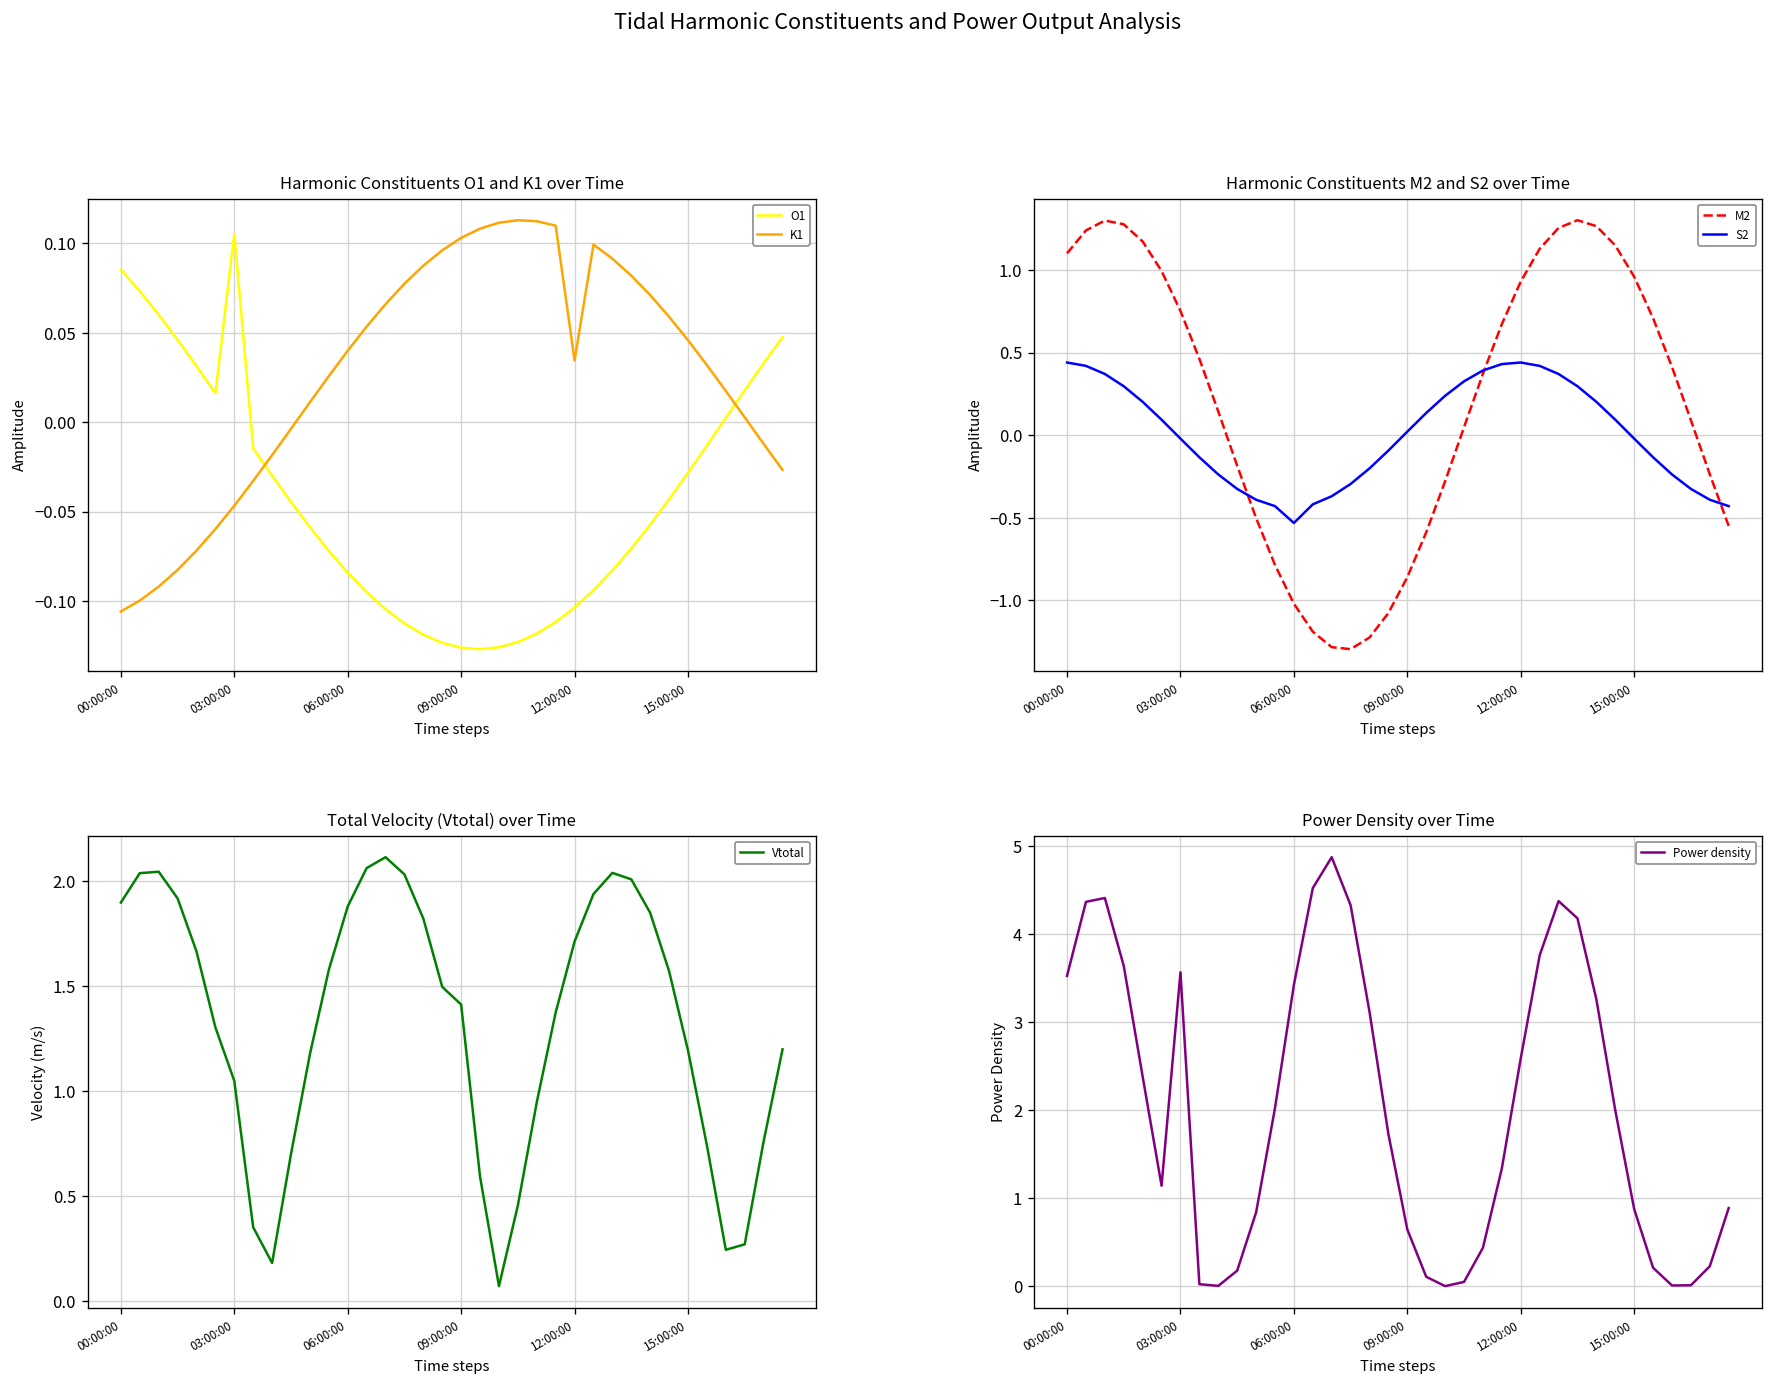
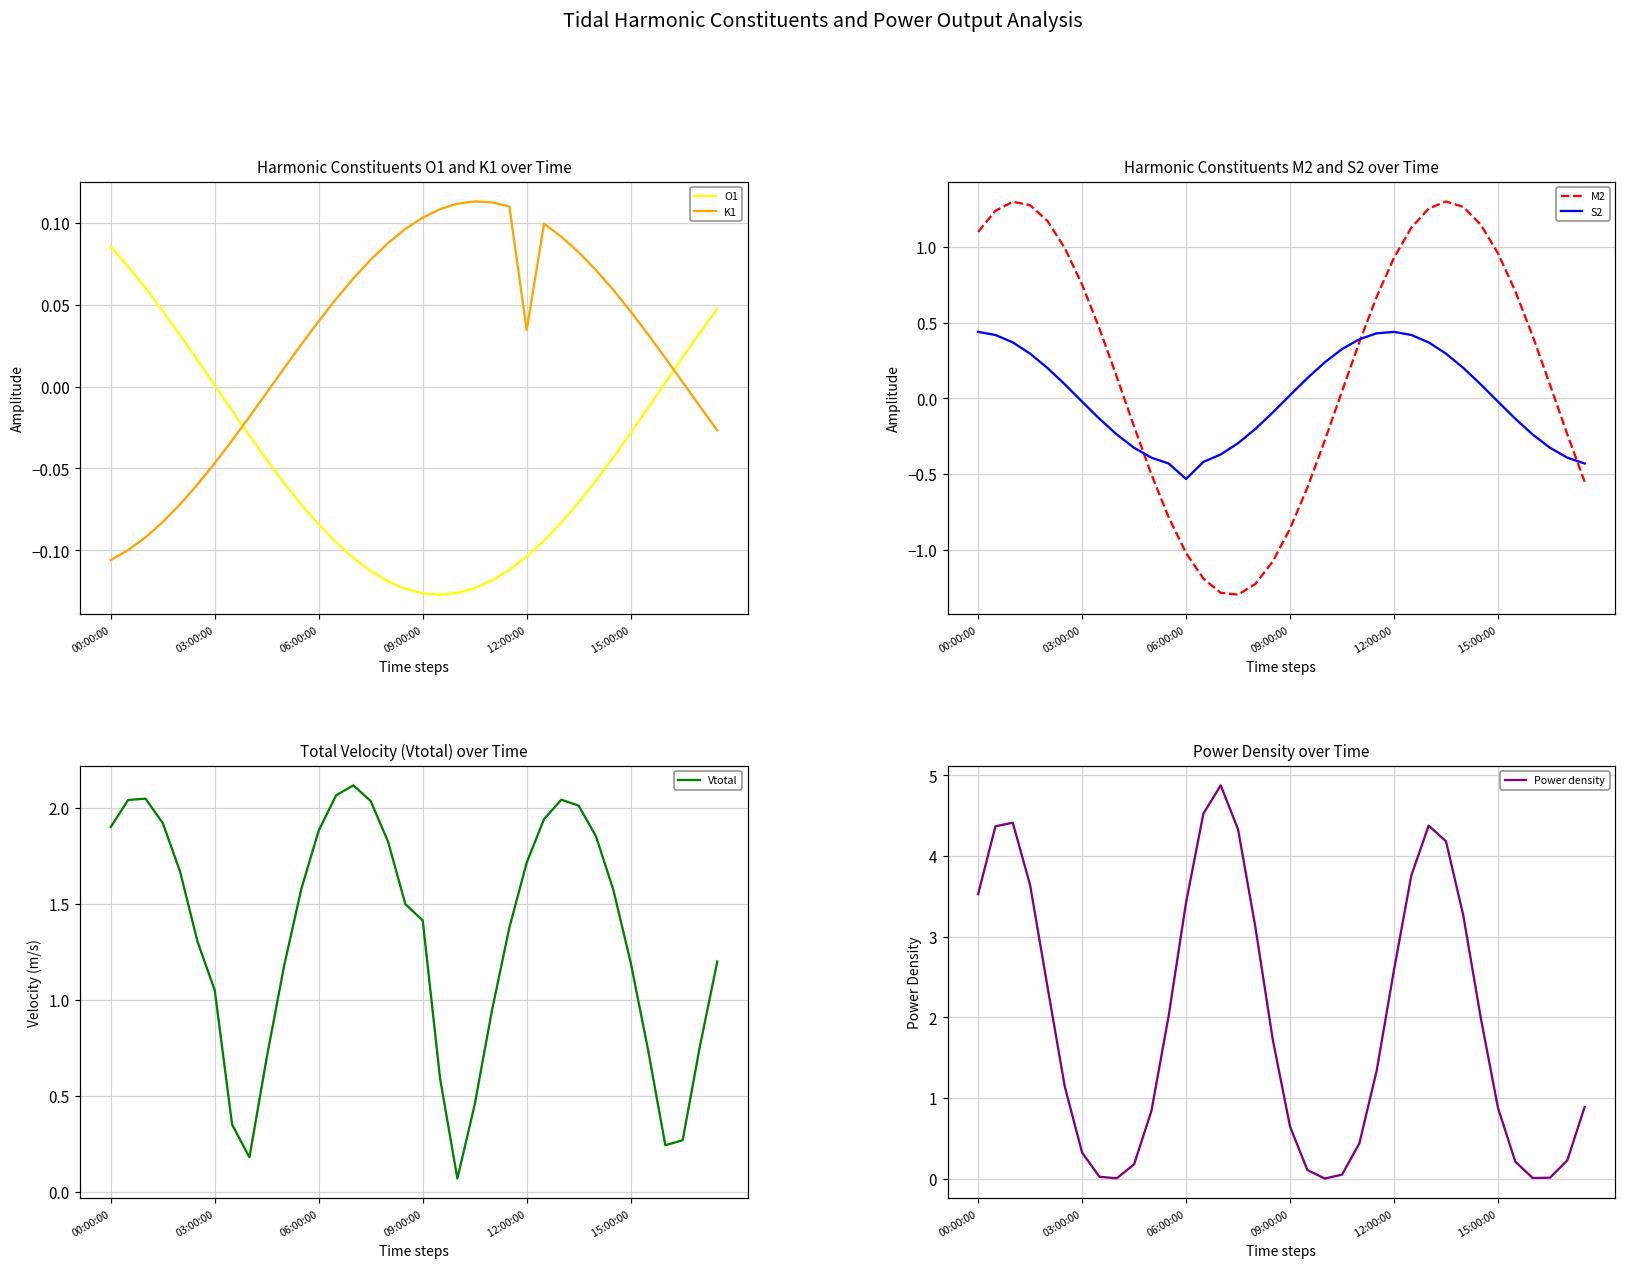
  {
    "Harmonic Constituents O1 and K1 over Time": {
      "O1": {
        "00:00:00": 0.085,
-       "03:00:00": 0.105,
+       "03:00:00": 0.001,
        "06:00:00": -0.084,
        "09:00:00": -0.126,
        "12:00:00": -0.104,
        "15:00:00": -0.028
      },
      "K1": {
        "00:00:00": -0.106,
        "03:00:00": -0.047,
        "06:00:00": 0.040,
        "09:00:00": 0.103,
        "12:00:00": 0.034,
        "15:00:00": 0.046
      }
    },
    "Harmonic Constituents M2 and S2 over Time": {
      "M2": {
        "00:00:00": 1.10,
        "03:00:00": 0.75,
        "06:00:00": -1.02,
        "09:00:00": -0.86,
        "12:00:00": 0.93,
        "15:00:00": 0.96
      },
      "S2": {
        "00:00:00": 0.44,
        "03:00:00": -0.02,
        "06:00:00": -0.53,
        "09:00:00": 0.02,
        "12:00:00": 0.44,
        "15:00:00": -0.02
      }
    },
    "Total Velocity (Vtotal) over Time": {
      "00:00:00": 1.90,
      "03:00:00": 1.05,
      "06:00:00": 1.88,
      "09:00:00": 1.41,
      "12:00:00": 1.71,
      "15:00:00": 1.19
    },
    "Power Density over Time": {
      "00:00:00": 3.5,
-     "03:00:00": 3.6,
+     "03:00:00": 0.3,
      "06:00:00": 3.4,
      "09:00:00": 0.6,
      "12:00:00": 2.6,
      "15:00:00": 0.9
    }
  }
